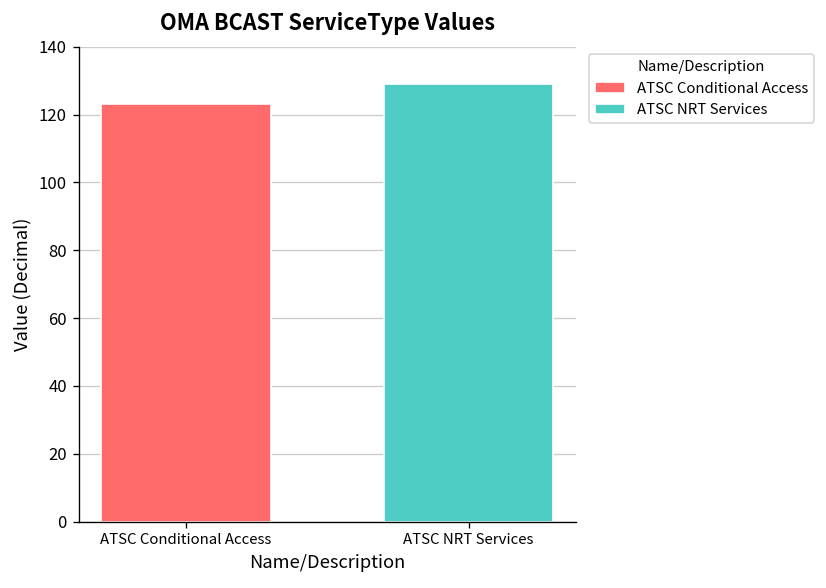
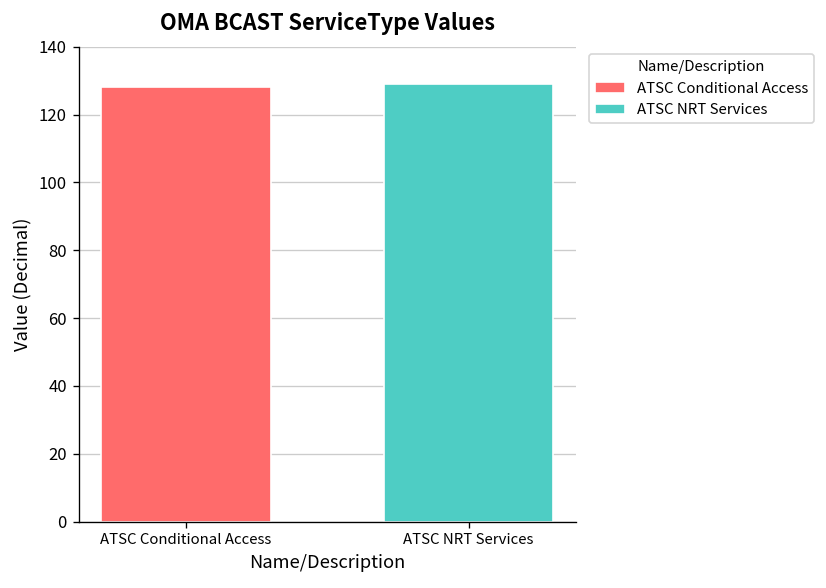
  {
-   "ATSC Conditional Access": 123,
+   "ATSC Conditional Access": 128,
    "ATSC NRT Services": 129
  }
